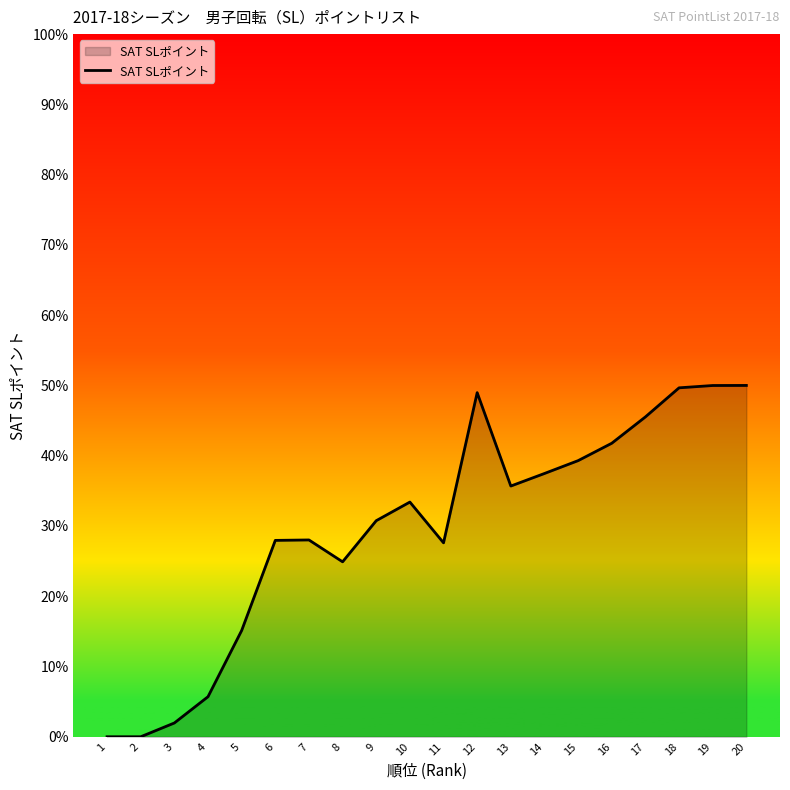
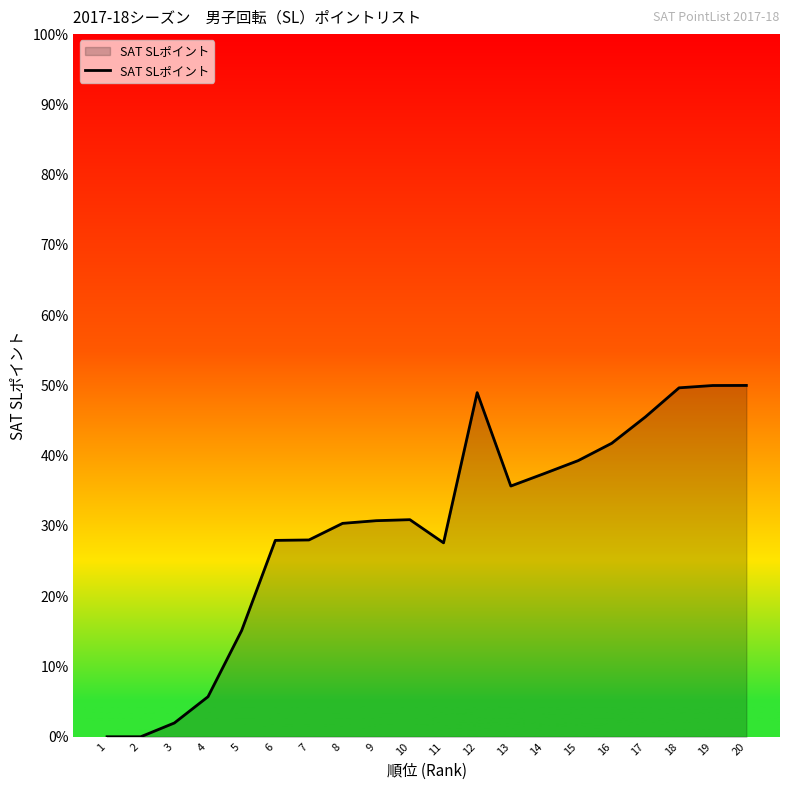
  {
    "1": "0%",
    "2": "0%",
    "3": "2%",
    "4": "6%",
    "5": "15%",
    "6": "28%",
    "7": "28%",
-   "8": "25%",
+   "8": "30%",
    "9": "31%",
-   "10": "33%",
+   "10": "31%",
    "11": "28%",
    "12": "49%",
    "13": "36%",
    "14": "37%",
    "15": "39%",
    "16": "42%",
    "17": "46%",
    "18": "50%",
    "19": "50%",
    "20": "50%"
  }
